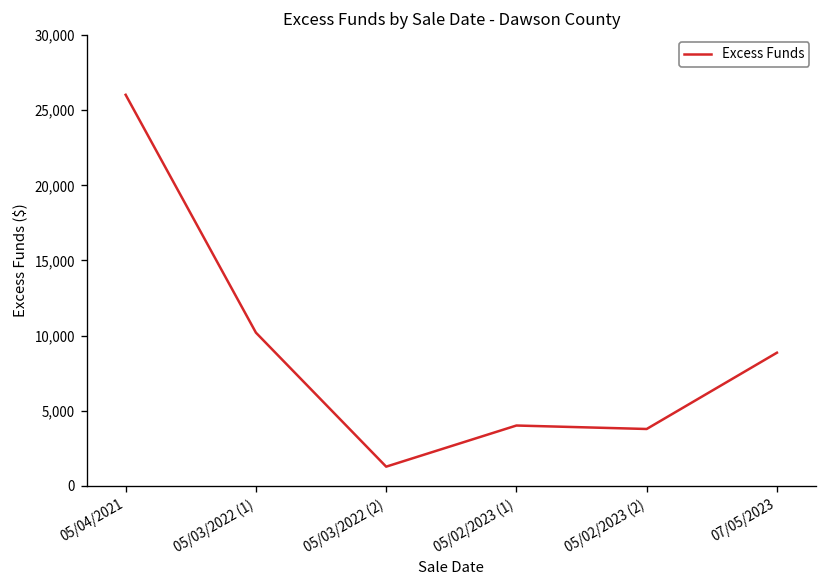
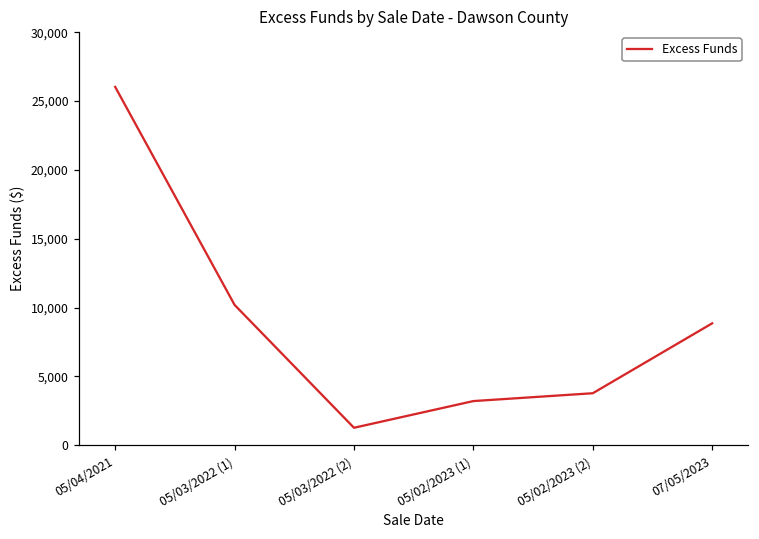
  {
    "05/04/2021": "26,000",
    "05/03/2022 (1)": "10,200",
    "05/03/2022 (2)": "1,300",
-   "05/02/2023 (1)": "4,000",
+   "05/02/2023 (1)": "3,200",
    "05/02/2023 (2)": "3,800",
    "07/05/2023": "8,900"
  }
